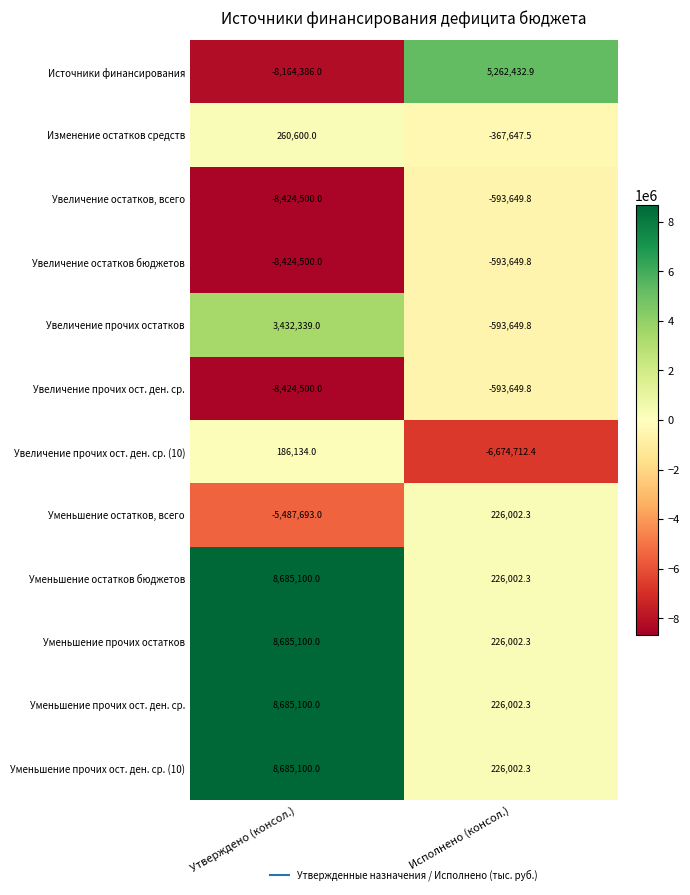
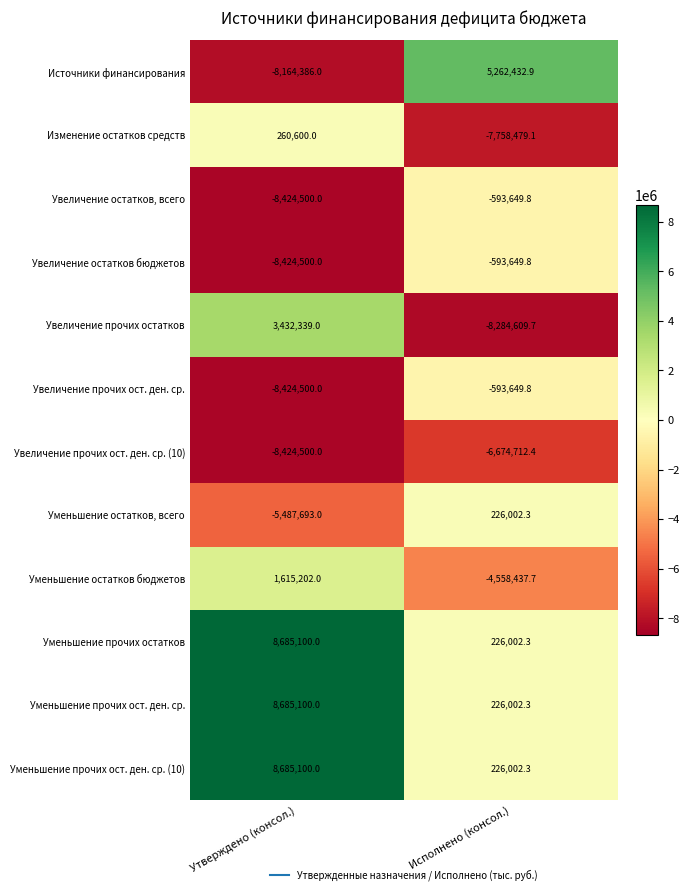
  {
    "Источники финансирования": {
      "Утверждено (консол.)": "-8,164,386.0",
      "Исполнено (консол.)": "5,262,432.9"
    },
    "Изменение остатков средств": {
      "Утверждено (консол.)": "260,600.0",
-     "Исполнено (консол.)": "-367,647.5"
+     "Исполнено (консол.)": "-7,758,479.1"
    },
    "Увеличение остатков, всего": {
      "Утверждено (консол.)": "-8,424,500.0",
      "Исполнено (консол.)": "-593,649.8"
    },
    "Увеличение остатков бюджетов": {
      "Утверждено (консол.)": "-8,424,500.0",
      "Исполнено (консол.)": "-593,649.8"
    },
    "Увеличение прочих остатков": {
      "Утверждено (консол.)": "3,432,339.0",
-     "Исполнено (консол.)": "-593,649.8"
+     "Исполнено (консол.)": "-8,284,609.7"
    },
    "Увеличение прочих ост. ден. ср.": {
      "Утверждено (консол.)": "-8,424,500.0",
      "Исполнено (консол.)": "-593,649.8"
    },
    "Увеличение прочих ост. ден. ср. (10)": {
-     "Утверждено (консол.)": "186,134.0",
+     "Утверждено (консол.)": "-8,424,500.0",
      "Исполнено (консол.)": "-6,674,712.4"
    },
    "Уменьшение остатков, всего": {
      "Утверждено (консол.)": "-5,487,693.0",
      "Исполнено (консол.)": "226,002.3"
    },
    "Уменьшение остатков бюджетов": {
-     "Утверждено (консол.)": "8,685,100.0",
-     "Исполнено (консол.)": "226,002.3"
+     "Утверждено (консол.)": "1,615,202.0",
+     "Исполнено (консол.)": "-4,558,437.7"
    },
    "Уменьшение прочих остатков": {
      "Утверждено (консол.)": "8,685,100.0",
      "Исполнено (консол.)": "226,002.3"
    },
    "Уменьшение прочих ост. ден. ср.": {
      "Утверждено (консол.)": "8,685,100.0",
      "Исполнено (консол.)": "226,002.3"
    },
    "Уменьшение прочих ост. ден. ср. (10)": {
      "Утверждено (консол.)": "8,685,100.0",
      "Исполнено (консол.)": "226,002.3"
    }
  }
